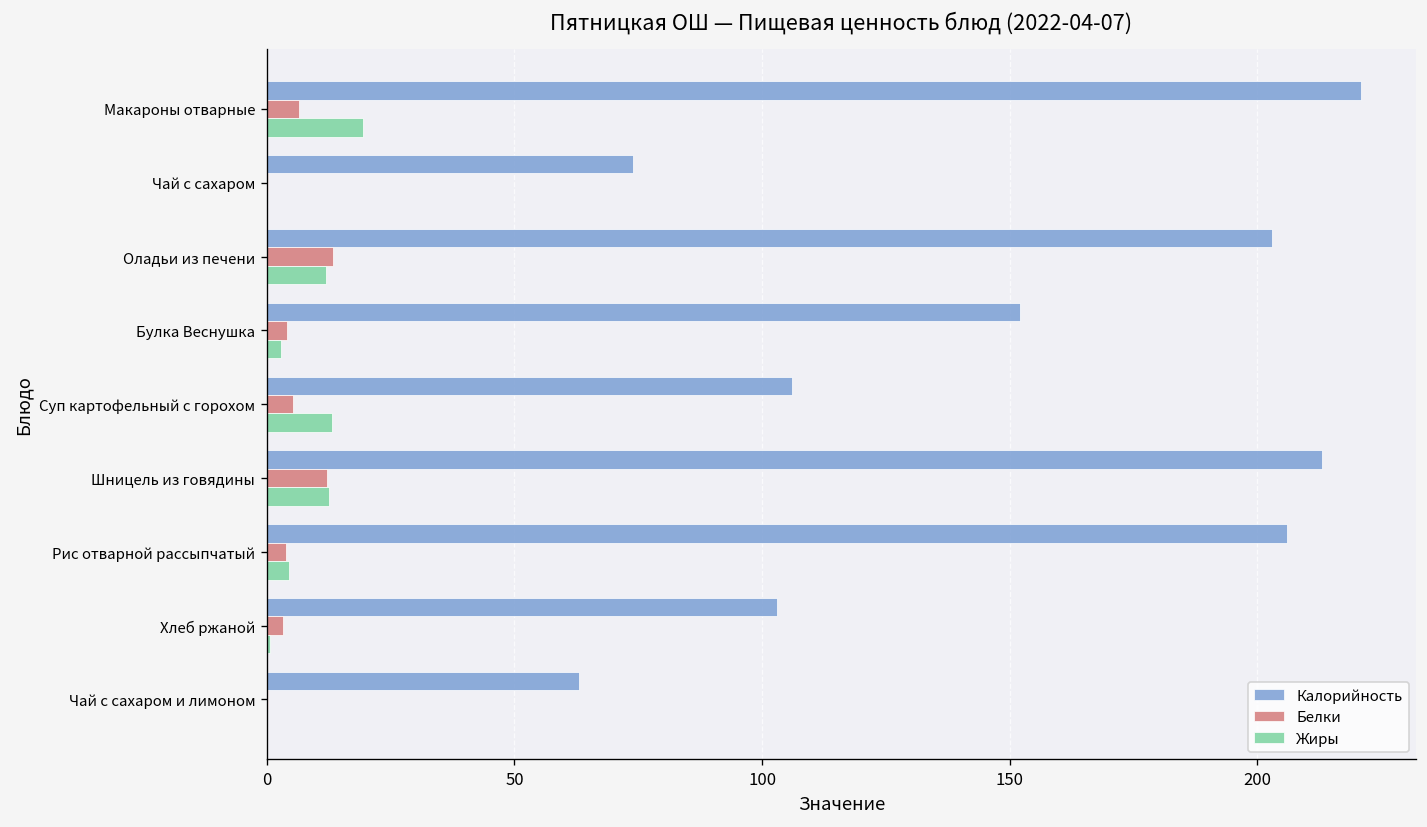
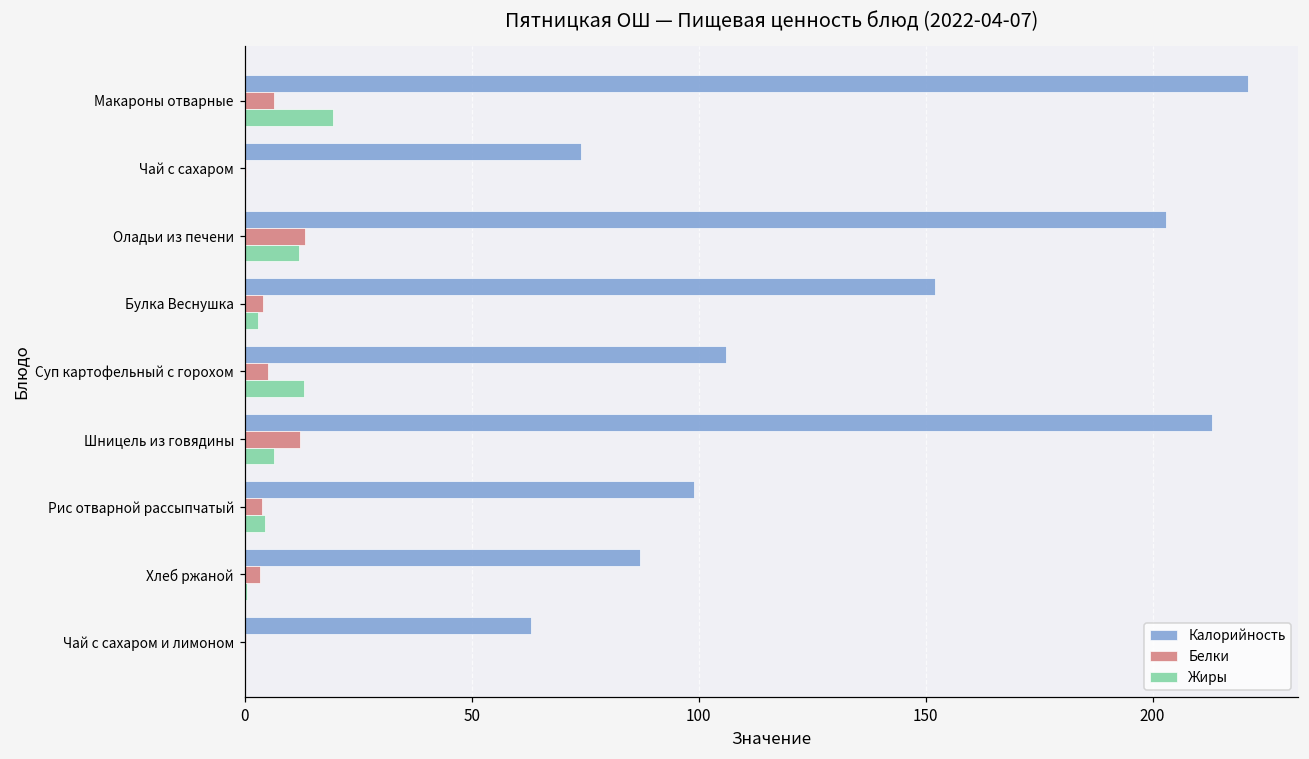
  {
    "Калорийность": {
      "Макароны отварные": 221,
      "Чай с сахаром": 74,
      "Оладьи из печени": 203,
      "Булка Веснушка": 152,
      "Суп картофельный с горохом": 106,
      "Шницель из говядины": 213,
-     "Рис отварной рассыпчатый": 206,
-     "Хлеб ржаной": 103,
+     "Рис отварной рассыпчатый": 99,
+     "Хлеб ржаной": 87,
      "Чай с сахаром и лимоном": 63
    },
    "Белки": {
      "Макароны отварные": 7,
      "Оладьи из печени": 13,
      "Булка Веснушка": 4,
      "Суп картофельный с горохом": 5,
      "Шницель из говядины": 12,
      "Рис отварной рассыпчатый": 4,
      "Хлеб ржаной": 3
    },
    "Жиры": {
      "Макароны отварные": 20,
      "Чай с сахаром": 0,
      "Оладьи из печени": 12,
      "Булка Веснушка": 3,
      "Суп картофельный с горохом": 13,
-     "Шницель из говядины": 13,
+     "Шницель из говядины": 6,
      "Рис отварной рассыпчатый": 4,
      "Чай с сахаром и лимоном": 0
    }
  }
